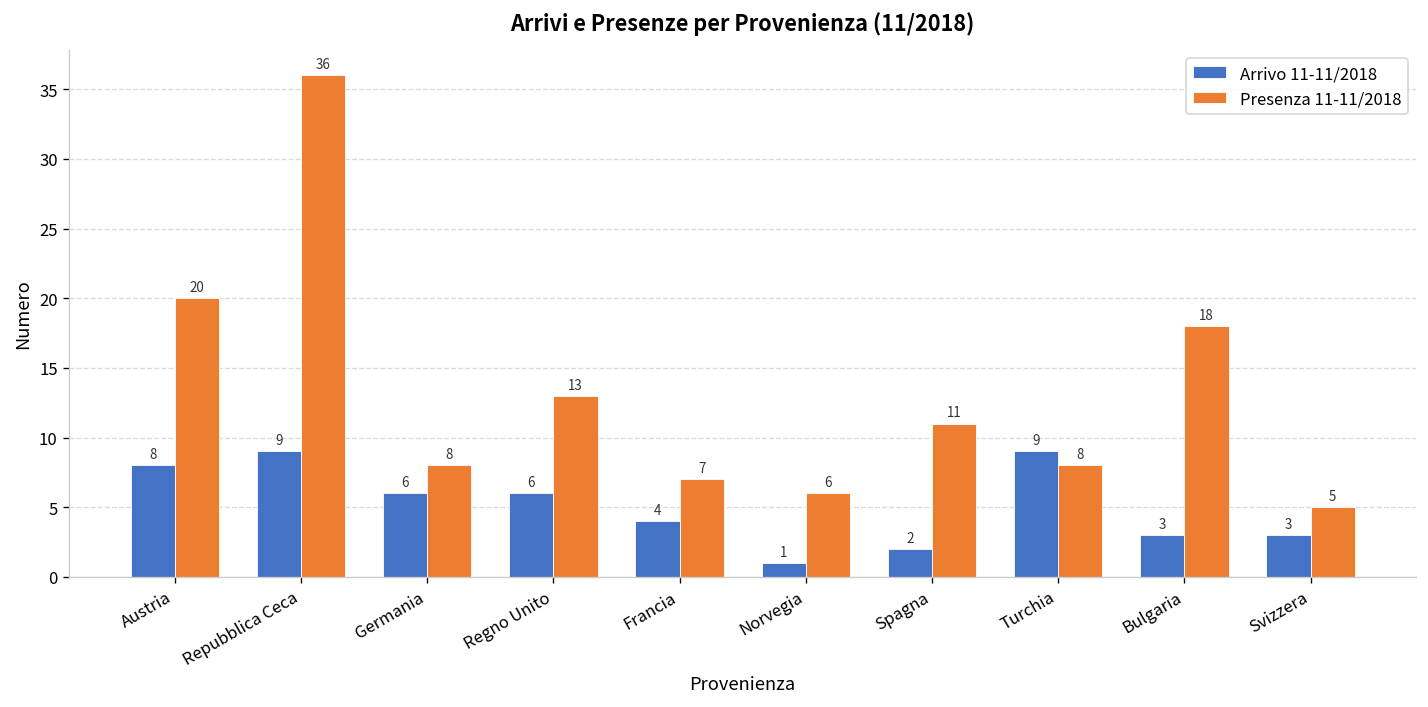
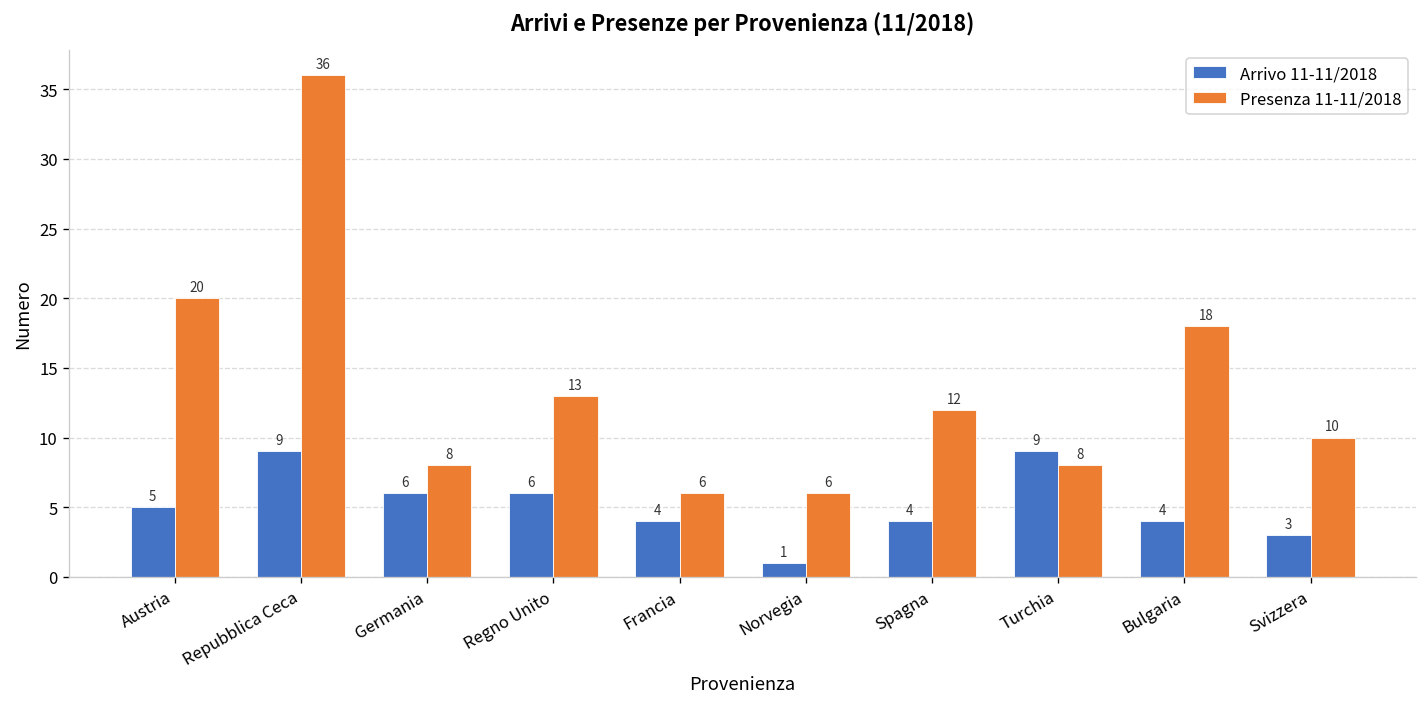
  {
    "Arrivo 11-11/2018": {
-     "Austria": 8,
+     "Austria": 5,
      "Repubblica Ceca": 9,
      "Germania": 6,
      "Regno Unito": 6,
      "Francia": 4,
      "Norvegia": 1,
-     "Spagna": 2,
+     "Spagna": 4,
      "Turchia": 9,
-     "Bulgaria": 3,
+     "Bulgaria": 4,
      "Svizzera": 3
    },
    "Presenza 11-11/2018": {
      "Austria": 20,
      "Repubblica Ceca": 36,
      "Germania": 8,
      "Regno Unito": 13,
-     "Francia": 7,
+     "Francia": 6,
      "Norvegia": 6,
-     "Spagna": 11,
+     "Spagna": 12,
      "Turchia": 8,
      "Bulgaria": 18,
-     "Svizzera": 5
+     "Svizzera": 10
    }
  }
